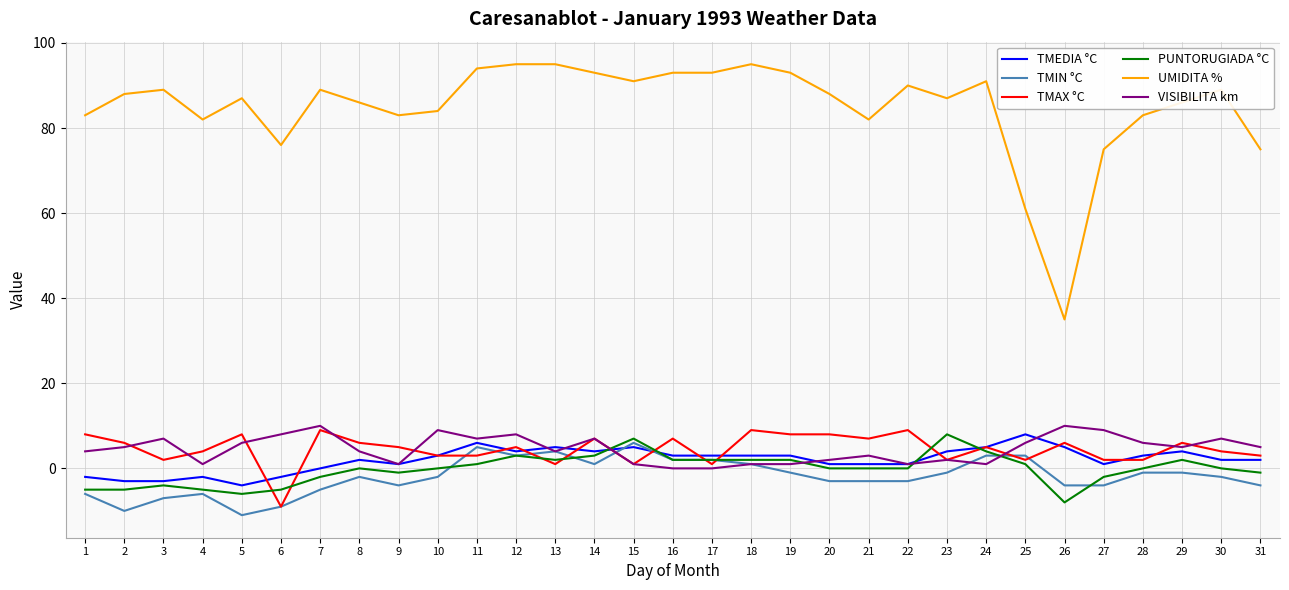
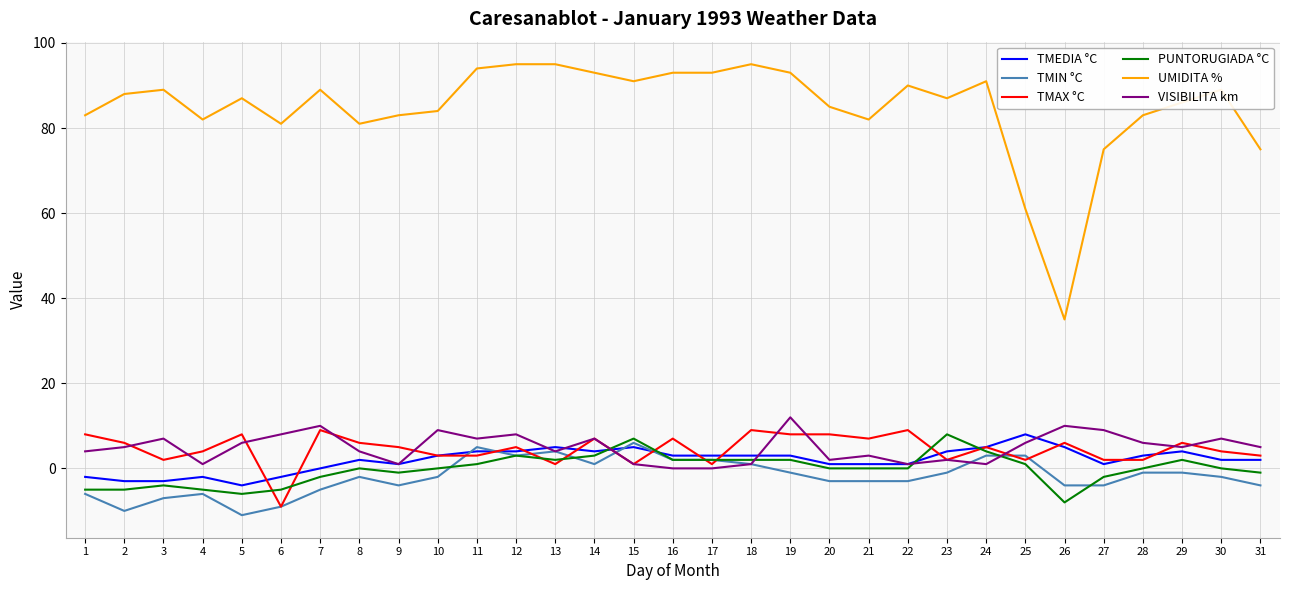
  {
    "TMEDIA °C": {
      "1": -2,
      "2": -3,
      "3": -3,
      "4": -2,
      "5": -4,
      "6": -2,
      "7": 0,
      "8": 2,
-     "11": 6,
+     "11": 4,
      "12": 4,
      "13": 5,
      "14": 4,
      "15": 5,
      "16": 3,
      "17": 3,
      "18": 3,
      "19": 3,
      "20": 1,
      "21": 1,
      "23": 4,
      "25": 8,
      "26": 5,
      "27": 1,
      "28": 3,
      "29": 4,
      "30": 2,
      "31": 2
    },
    "TMIN °C": {
      "1": -6,
      "2": -10,
      "3": -7,
      "4": -6,
      "5": -11,
      "7": -5,
      "8": -2,
      "9": -4,
      "10": -2,
      "11": 5,
      "14": 1,
      "15": 6,
      "19": -1,
      "20": -3,
      "21": -3,
      "22": -3,
      "23": -1,
      "24": 3,
      "25": 3,
      "26": -4,
      "27": -4,
      "28": -1,
      "29": -1,
      "30": -2,
      "31": -4
    },
    "TMAX °C": {
      "1": 8,
      "2": 6,
      "3": 2,
      "4": 4,
      "5": 8,
      "7": 9,
      "8": 6,
      "9": 5,
      "11": 3,
      "12": 5,
      "13": 1,
      "16": 7,
      "17": 1,
      "18": 9,
      "19": 8,
      "20": 8,
      "21": 7,
      "22": 9,
      "25": 2,
      "26": 6,
      "27": 2,
      "28": 2,
      "29": 6,
      "30": 4,
      "31": 3
    },
    "PUNTORUGIADA °C": {
      "1": -5,
      "2": -5,
      "3": -4,
      "4": -5,
      "5": -6,
      "6": -5,
      "7": -2,
      "8": 0,
      "9": -1,
      "10": 0,
      "11": 1,
      "13": 2,
      "14": 3,
      "15": 7,
      "18": 2,
      "19": 2,
      "20": 0,
      "21": 0,
      "22": 0,
      "23": 8,
      "24": 4,
      "25": 1,
      "26": -8,
      "27": -2,
      "28": 0,
      "29": 2,
      "30": 0,
      "31": -1
    },
    "UMIDITA %": {
      "1": 83,
      "2": 88,
      "3": 89,
      "4": 82,
      "5": 87,
-     "6": 76,
+     "6": 81,
      "7": 89,
-     "8": 86,
+     "8": 81,
      "9": 83,
      "10": 84,
      "11": 94,
      "12": 95,
      "13": 95,
      "14": 93,
      "15": 91,
      "16": 93,
      "17": 93,
      "18": 95,
      "19": 93,
-     "20": 88,
+     "20": 85,
      "21": 82,
      "22": 90,
      "23": 87,
      "24": 91,
      "25": 61,
      "26": 35,
      "27": 75,
      "28": 83,
      "31": 75
    },
    "VISIBILITA km": {
      "1": 4,
      "2": 5,
      "3": 7,
      "4": 1,
      "5": 6,
      "6": 8,
      "7": 10,
      "8": 4,
      "10": 9,
      "11": 7,
      "12": 8,
      "16": 0,
      "17": 0,
-     "19": 1,
+     "19": 12,
      "20": 2,
      "21": 3,
      "24": 1,
      "25": 6,
      "26": 10,
      "27": 9,
      "28": 6,
      "29": 5,
      "30": 7,
      "31": 5
    }
  }
